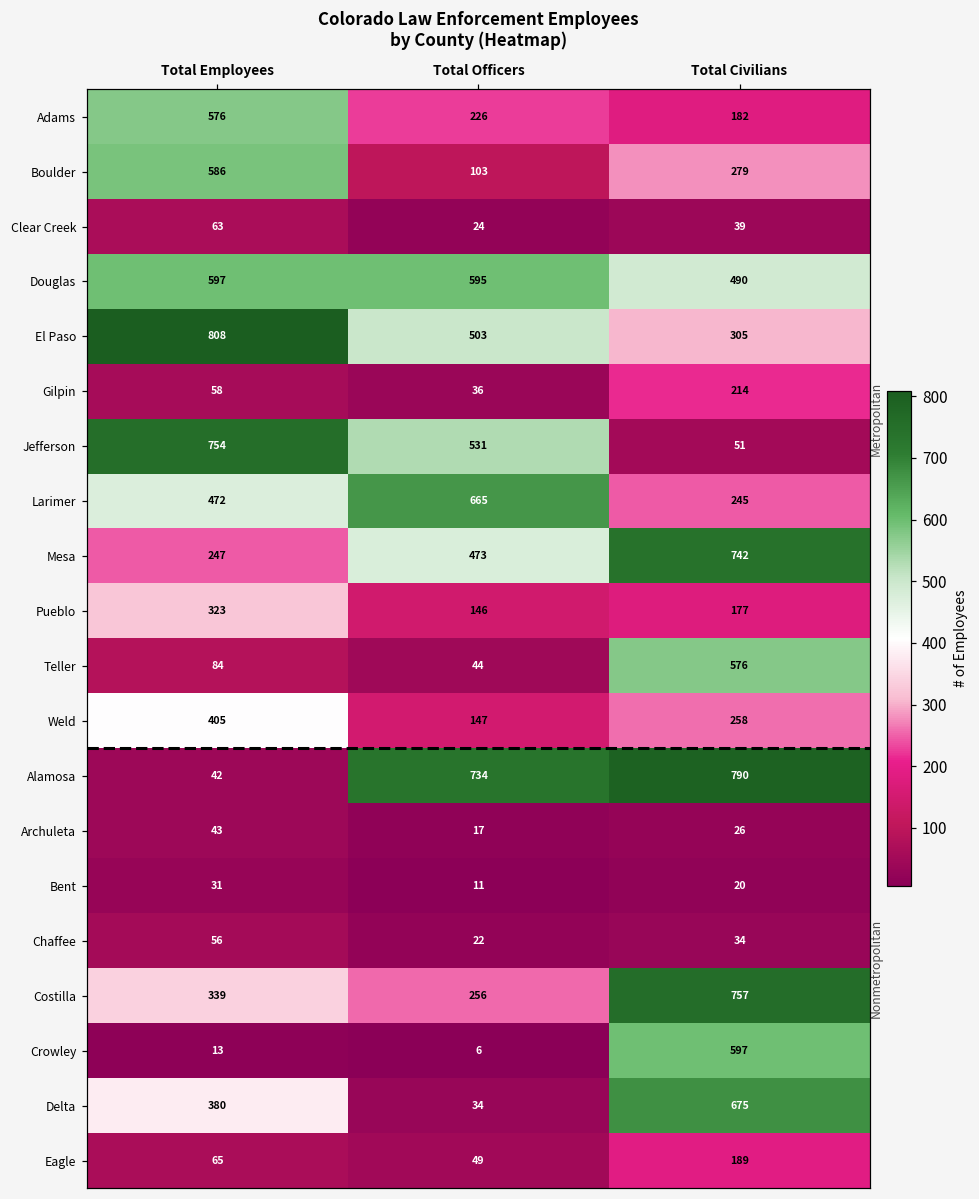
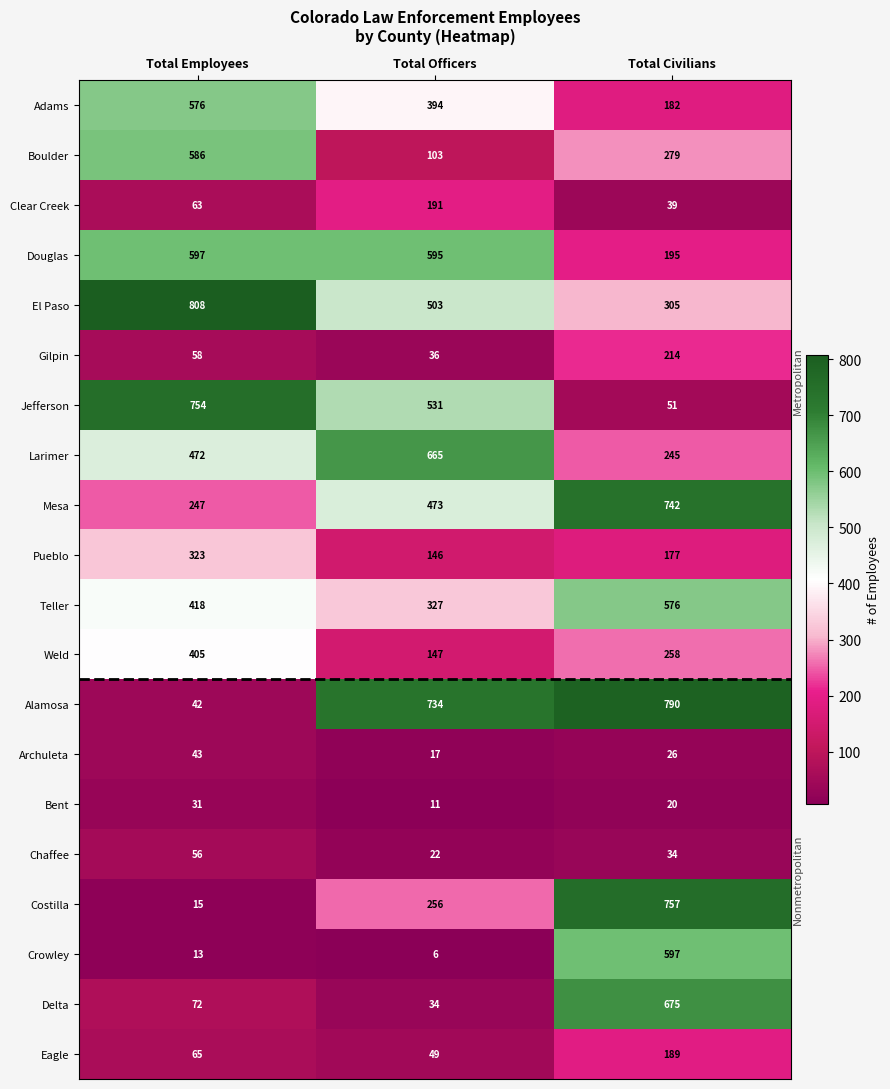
  {
    "Adams": {
      "Total Employees": 576,
-     "Total Officers": 226,
+     "Total Officers": 394,
      "Total Civilians": 182
    },
    "Boulder": {
      "Total Employees": 586,
      "Total Officers": 103,
      "Total Civilians": 279
    },
    "Clear Creek": {
      "Total Employees": 63,
-     "Total Officers": 24,
+     "Total Officers": 191,
      "Total Civilians": 39
    },
    "Douglas": {
      "Total Employees": 597,
      "Total Officers": 595,
-     "Total Civilians": 490
+     "Total Civilians": 195
    },
    "El Paso": {
      "Total Employees": 808,
      "Total Officers": 503,
      "Total Civilians": 305
    },
    "Gilpin": {
      "Total Employees": 58,
      "Total Officers": 36,
      "Total Civilians": 214
    },
    "Jefferson": {
      "Total Employees": 754,
      "Total Officers": 531,
      "Total Civilians": 51
    },
    "Larimer": {
      "Total Employees": 472,
      "Total Officers": 665,
      "Total Civilians": 245
    },
    "Mesa": {
      "Total Employees": 247,
      "Total Officers": 473,
      "Total Civilians": 742
    },
    "Pueblo": {
      "Total Employees": 323,
      "Total Officers": 146,
      "Total Civilians": 177
    },
    "Teller": {
-     "Total Employees": 84,
-     "Total Officers": 44,
+     "Total Employees": 418,
+     "Total Officers": 327,
      "Total Civilians": 576
    },
    "Weld": {
      "Total Employees": 405,
      "Total Officers": 147,
      "Total Civilians": 258
    },
    "Alamosa": {
      "Total Employees": 42,
      "Total Officers": 734,
      "Total Civilians": 790
    },
    "Archuleta": {
      "Total Employees": 43,
      "Total Officers": 17,
      "Total Civilians": 26
    },
    "Bent": {
      "Total Employees": 31,
      "Total Officers": 11,
      "Total Civilians": 20
    },
    "Chaffee": {
      "Total Employees": 56,
      "Total Officers": 22,
      "Total Civilians": 34
    },
    "Costilla": {
-     "Total Employees": 339,
+     "Total Employees": 15,
      "Total Officers": 256,
      "Total Civilians": 757
    },
    "Crowley": {
      "Total Employees": 13,
      "Total Officers": 6,
      "Total Civilians": 597
    },
    "Delta": {
-     "Total Employees": 380,
+     "Total Employees": 72,
      "Total Officers": 34,
      "Total Civilians": 675
    },
    "Eagle": {
      "Total Employees": 65,
      "Total Officers": 49,
      "Total Civilians": 189
    }
  }
